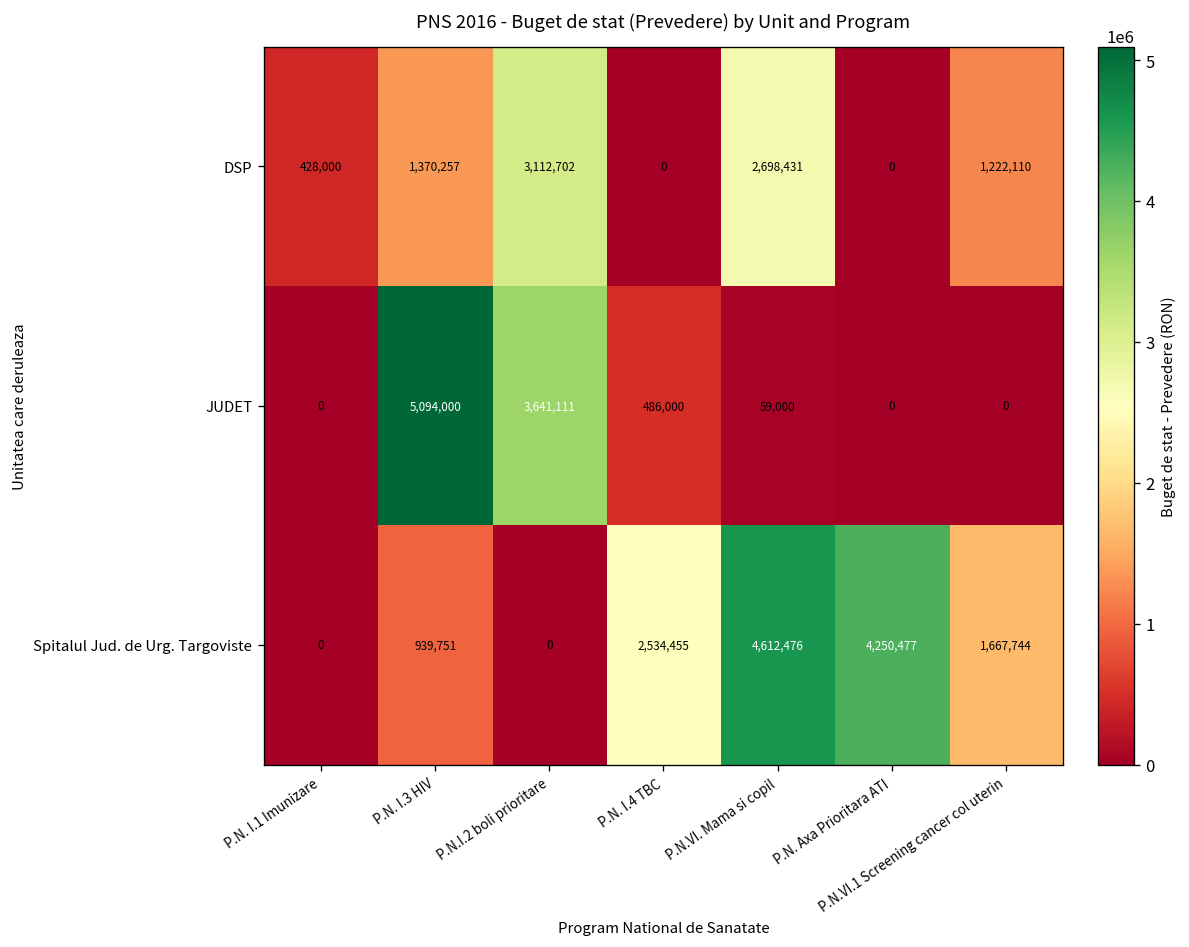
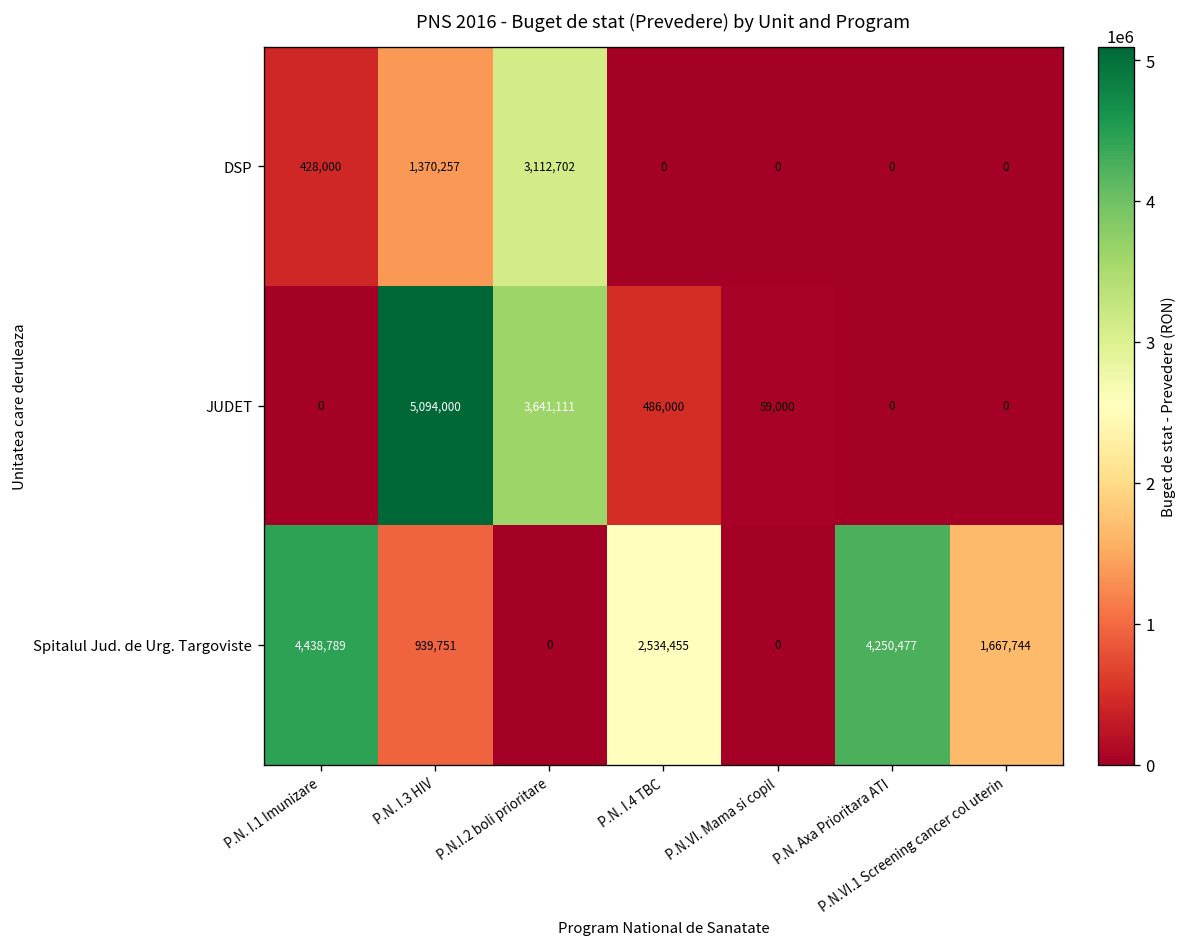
  {
    "DSP": {
      "P.N. I.1 Imunizare": "428,000",
      "P.N. I.3 HIV": "1,370,257",
      "P.N.I.2 boli prioritare": "3,112,702",
      "P.N. I.4 TBC": "0",
-     "P.N.VI. Mama si copil": "2,698,431",
+     "P.N.VI. Mama si copil": "0",
      "P.N. Axa Prioritara ATI": "0",
-     "P.N.VI.1 Screening cancer col uterin": "1,222,110"
+     "P.N.VI.1 Screening cancer col uterin": "0"
    },
    "JUDET": {
      "P.N. I.1 Imunizare": "0",
      "P.N. I.3 HIV": "5,094,000",
      "P.N.I.2 boli prioritare": "3,641,111",
      "P.N. I.4 TBC": "486,000",
      "P.N.VI. Mama si copil": "59,000",
      "P.N. Axa Prioritara ATI": "0",
      "P.N.VI.1 Screening cancer col uterin": "0"
    },
    "Spitalul Jud. de Urg. Targoviste": {
-     "P.N. I.1 Imunizare": "0",
+     "P.N. I.1 Imunizare": "4,438,789",
      "P.N. I.3 HIV": "939,751",
      "P.N.I.2 boli prioritare": "0",
      "P.N. I.4 TBC": "2,534,455",
-     "P.N.VI. Mama si copil": "4,612,476",
+     "P.N.VI. Mama si copil": "0",
      "P.N. Axa Prioritara ATI": "4,250,477",
      "P.N.VI.1 Screening cancer col uterin": "1,667,744"
    }
  }
